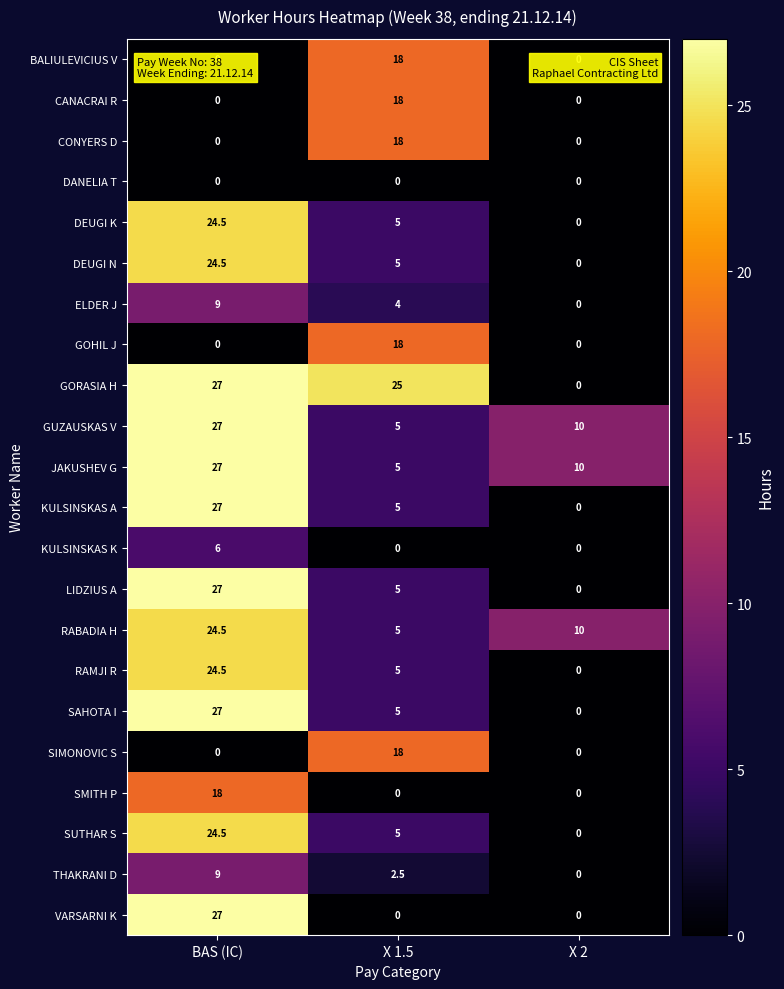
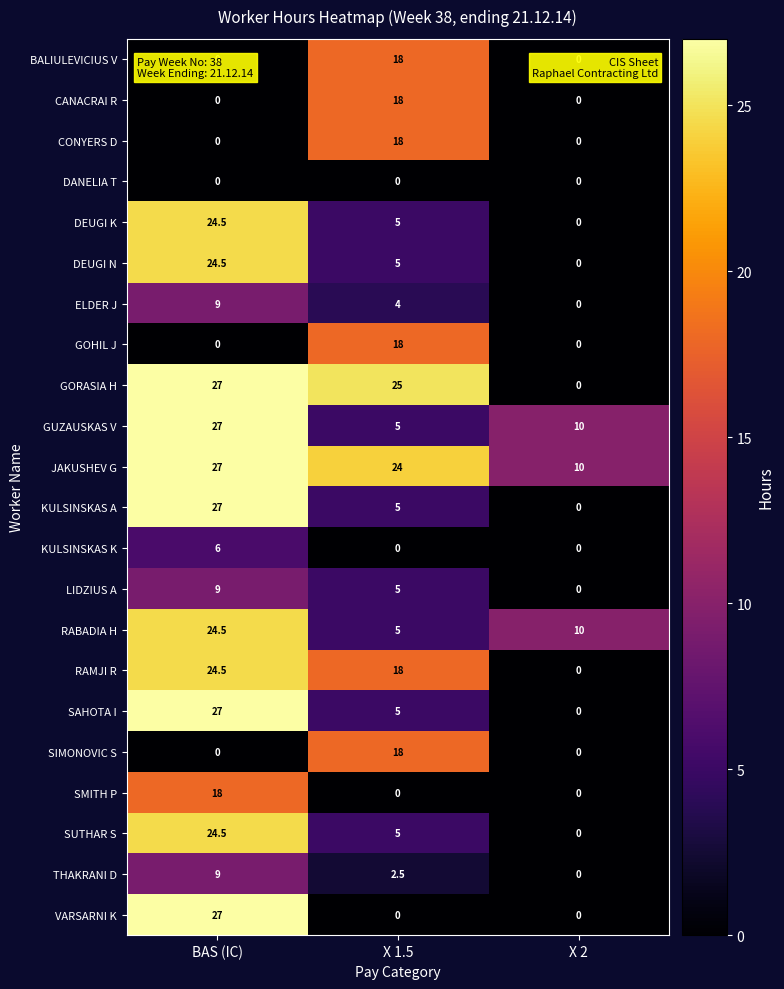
  {
    "BALIULEVICIUS V": {
      "X 1.5": 18
    },
    "CANACRAI R": {
      "BAS (IC)": 0,
      "X 1.5": 18,
      "X 2": 0
    },
    "CONYERS D": {
      "BAS (IC)": 0,
      "X 1.5": 18,
      "X 2": 0
    },
    "DANELIA T": {
      "BAS (IC)": 0,
      "X 1.5": 0,
      "X 2": 0
    },
    "DEUGI K": {
      "BAS (IC)": 24.5,
      "X 1.5": 5,
      "X 2": 0
    },
    "DEUGI N": {
      "BAS (IC)": 24.5,
      "X 1.5": 5,
      "X 2": 0
    },
    "ELDER J": {
      "BAS (IC)": 9,
      "X 1.5": 4,
      "X 2": 0
    },
    "GOHIL J": {
      "BAS (IC)": 0,
      "X 1.5": 18,
      "X 2": 0
    },
    "GORASIA H": {
      "BAS (IC)": 27,
      "X 1.5": 25,
      "X 2": 0
    },
    "GUZAUSKAS V": {
      "BAS (IC)": 27,
      "X 1.5": 5,
      "X 2": 10
    },
    "JAKUSHEV G": {
      "BAS (IC)": 27,
-     "X 1.5": 5,
+     "X 1.5": 24,
      "X 2": 10
    },
    "KULSINSKAS A": {
      "BAS (IC)": 27,
      "X 1.5": 5,
      "X 2": 0
    },
    "KULSINSKAS K": {
      "BAS (IC)": 6,
      "X 1.5": 0,
      "X 2": 0
    },
    "LIDZIUS A": {
-     "BAS (IC)": 27,
+     "BAS (IC)": 9,
      "X 1.5": 5,
      "X 2": 0
    },
    "RABADIA H": {
      "BAS (IC)": 24.5,
      "X 1.5": 5,
      "X 2": 10
    },
    "RAMJI R": {
      "BAS (IC)": 24.5,
-     "X 1.5": 5,
+     "X 1.5": 18,
      "X 2": 0
    },
    "SAHOTA I": {
      "BAS (IC)": 27,
      "X 1.5": 5,
      "X 2": 0
    },
    "SIMONOVIC S": {
      "BAS (IC)": 0,
      "X 1.5": 18,
      "X 2": 0
    },
    "SMITH P": {
      "BAS (IC)": 18,
      "X 1.5": 0,
      "X 2": 0
    },
    "SUTHAR S": {
      "BAS (IC)": 24.5,
      "X 1.5": 5,
      "X 2": 0
    },
    "THAKRANI D": {
      "BAS (IC)": 9,
      "X 1.5": 2.5,
      "X 2": 0
    },
    "VARSARNI K": {
      "BAS (IC)": 27,
      "X 1.5": 0,
      "X 2": 0
    }
  }
